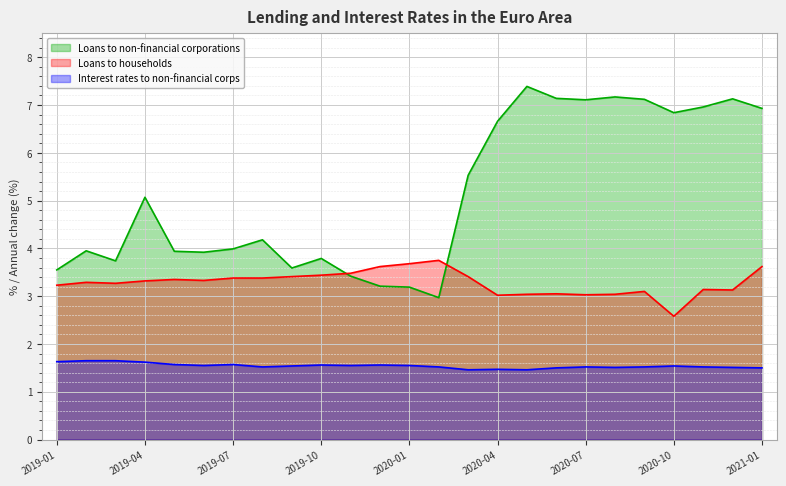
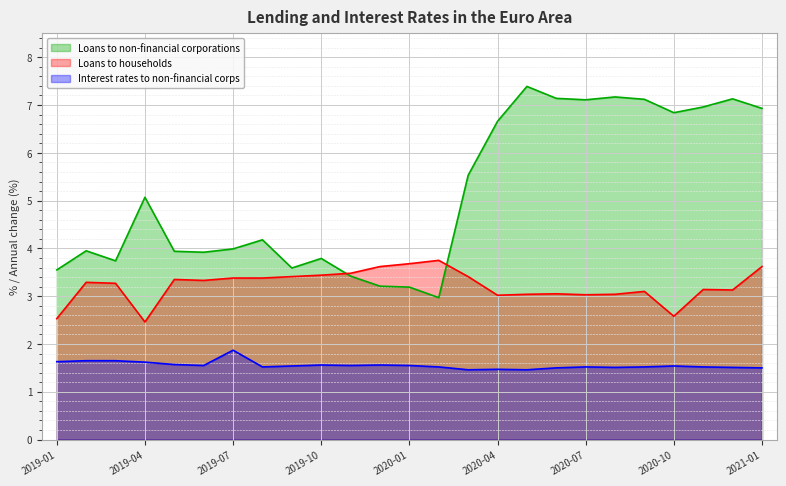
  {
    "Loans to non-financial corporations": {
      "2019-01": 3.6,
      "2019-04": 5.1,
      "2019-07": 4.0,
      "2019-10": 3.8,
      "2020-01": 3.2,
      "2020-04": 6.7,
      "2020-07": 7.1,
      "2020-10": 6.8,
      "2021-01": 6.9
    },
    "Loans to households": {
-     "2019-01": 3.2,
-     "2019-04": 3.3,
+     "2019-01": 2.5,
+     "2019-04": 2.5,
      "2019-07": 3.4,
      "2019-10": 3.4,
      "2020-01": 3.7,
      "2020-04": 3.0,
      "2020-07": 3.0,
      "2020-10": 2.6,
      "2021-01": 3.6
    },
    "Interest rates to non-financial corps": {
      "2019-01": 1.6,
      "2019-04": 1.6,
-     "2019-07": 1.6,
+     "2019-07": 1.9,
      "2019-10": 1.6,
      "2020-01": 1.6,
      "2020-04": 1.5,
      "2020-07": 1.5,
      "2020-10": 1.5,
      "2021-01": 1.5
    }
  }
